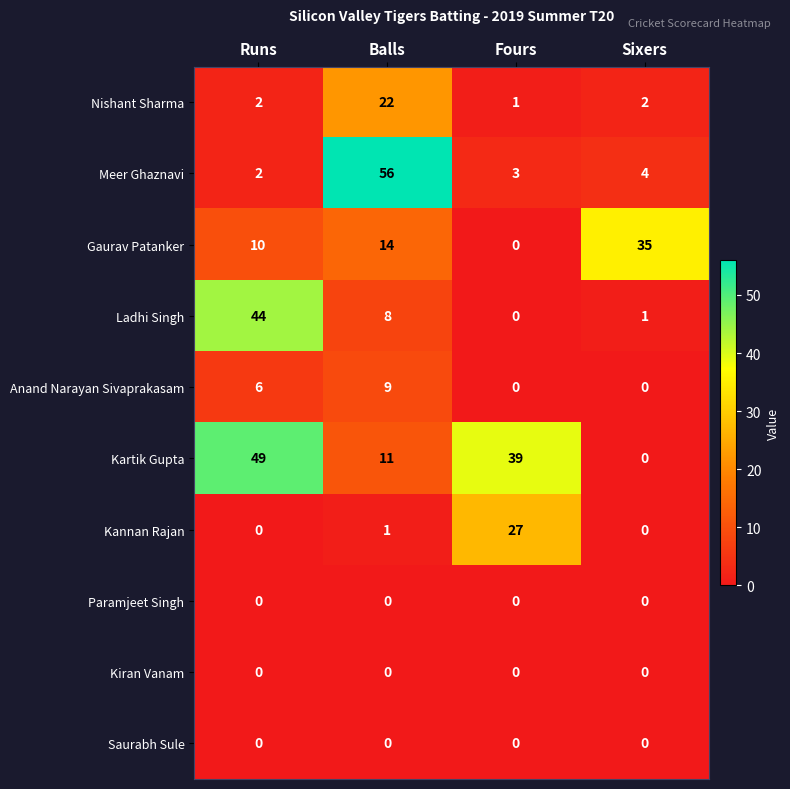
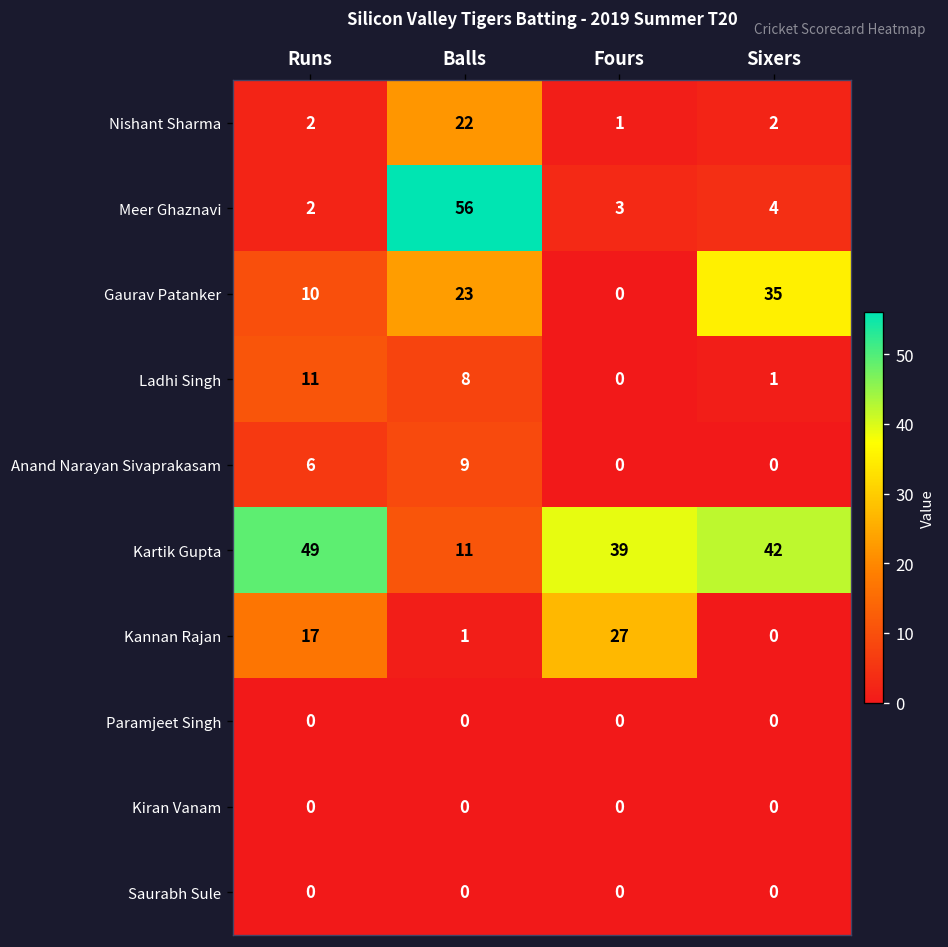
  {
    "Nishant Sharma": {
      "Runs": 2,
      "Balls": 22,
      "Fours": 1,
      "Sixers": 2
    },
    "Meer Ghaznavi": {
      "Runs": 2,
      "Balls": 56,
      "Fours": 3,
      "Sixers": 4
    },
    "Gaurav Patanker": {
      "Runs": 10,
-     "Balls": 14,
+     "Balls": 23,
      "Fours": 0,
      "Sixers": 35
    },
    "Ladhi Singh": {
-     "Runs": 44,
+     "Runs": 11,
      "Balls": 8,
      "Fours": 0,
      "Sixers": 1
    },
    "Anand Narayan Sivaprakasam": {
      "Runs": 6,
      "Balls": 9,
      "Fours": 0,
      "Sixers": 0
    },
    "Kartik Gupta": {
      "Runs": 49,
      "Balls": 11,
      "Fours": 39,
-     "Sixers": 0
+     "Sixers": 42
    },
    "Kannan Rajan": {
-     "Runs": 0,
+     "Runs": 17,
      "Balls": 1,
      "Fours": 27,
      "Sixers": 0
    },
    "Paramjeet Singh": {
      "Runs": 0,
      "Balls": 0,
      "Fours": 0,
      "Sixers": 0
    },
    "Kiran Vanam": {
      "Runs": 0,
      "Balls": 0,
      "Fours": 0,
      "Sixers": 0
    },
    "Saurabh Sule": {
      "Runs": 0,
      "Balls": 0,
      "Fours": 0,
      "Sixers": 0
    }
  }
